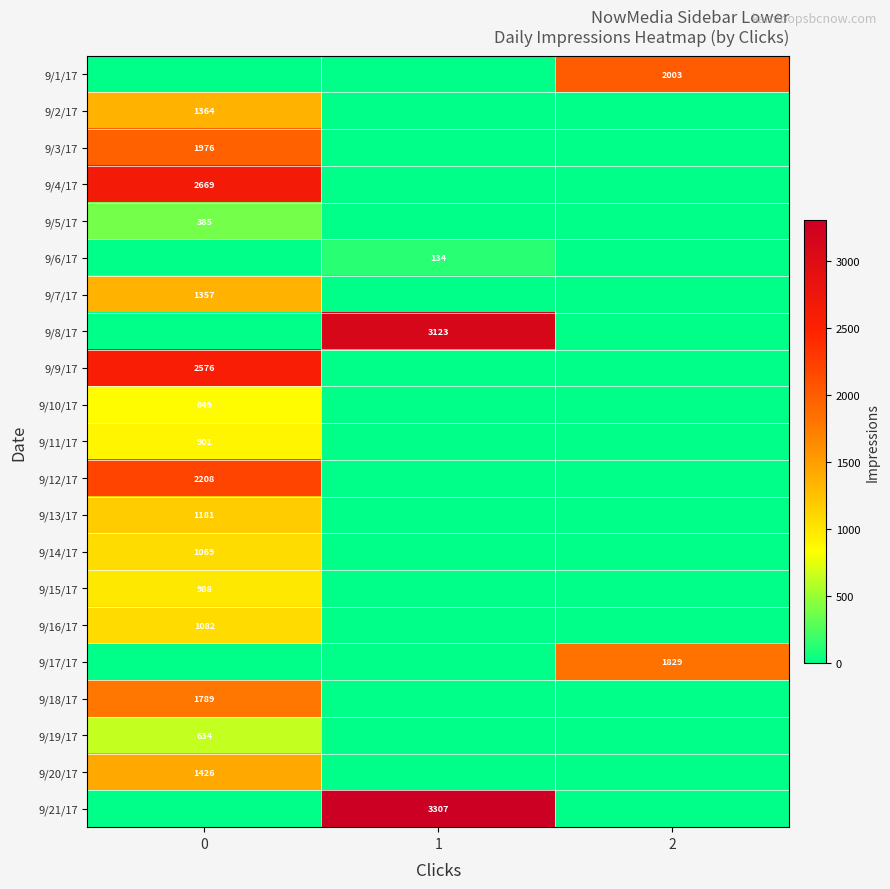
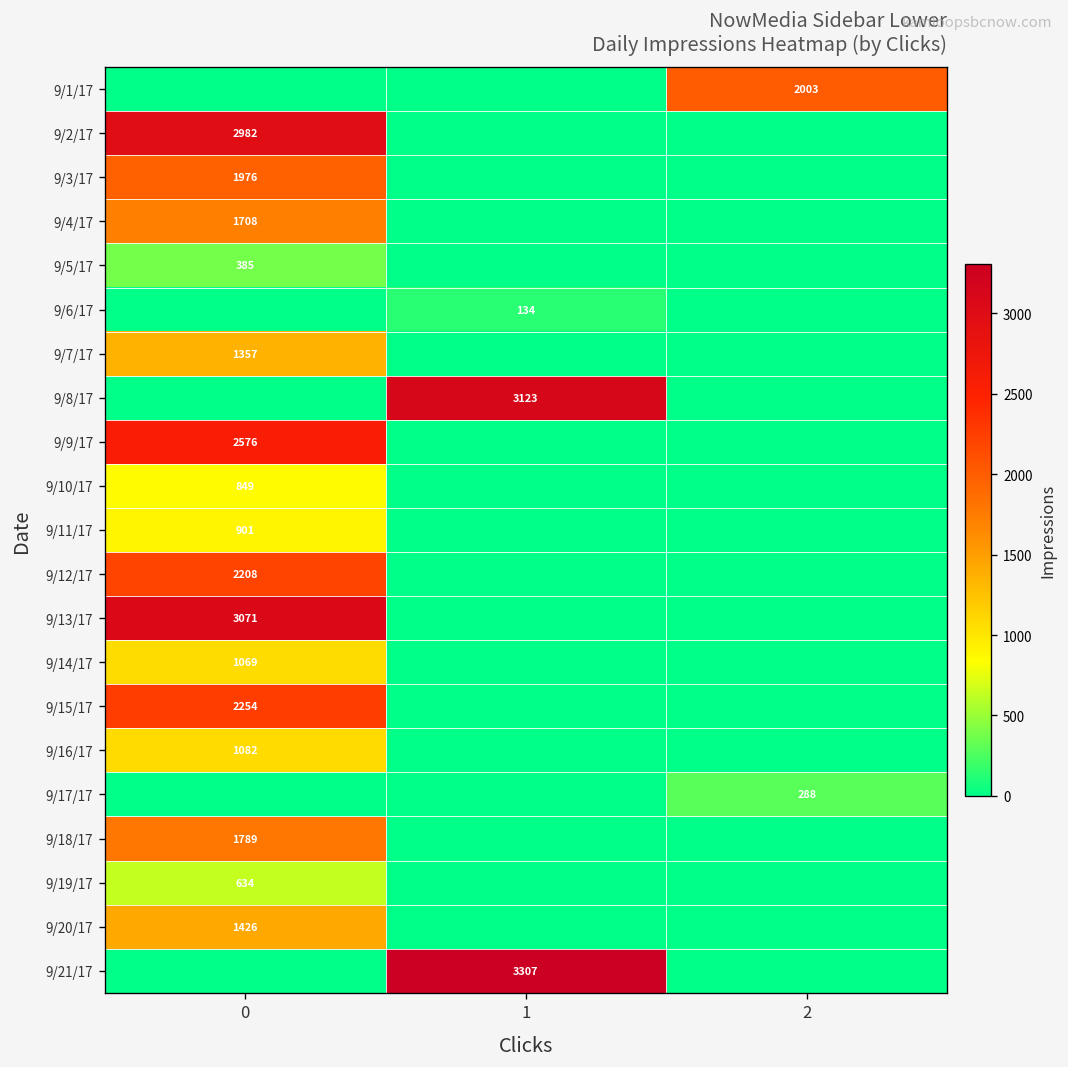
  {
    "9/1/17": {
      "2": 2003
    },
    "9/2/17": {
-     "0": 1364
+     "0": 2982
    },
    "9/3/17": {
      "0": 1976
    },
    "9/4/17": {
-     "0": 2669
+     "0": 1708
    },
    "9/5/17": {
      "0": 385
    },
    "9/6/17": {
      "1": 134
    },
    "9/7/17": {
      "0": 1357
    },
    "9/8/17": {
      "1": 3123
    },
    "9/9/17": {
      "0": 2576
    },
    "9/10/17": {
      "0": 849
    },
    "9/11/17": {
      "0": 901
    },
    "9/12/17": {
      "0": 2208
    },
    "9/13/17": {
-     "0": 1181
+     "0": 3071
    },
    "9/14/17": {
      "0": 1069
    },
    "9/15/17": {
-     "0": 988
+     "0": 2254
    },
    "9/16/17": {
      "0": 1082
    },
    "9/17/17": {
-     "2": 1829
+     "2": 288
    },
    "9/18/17": {
      "0": 1789
    },
    "9/19/17": {
      "0": 634
    },
    "9/20/17": {
      "0": 1426
    },
    "9/21/17": {
      "1": 3307
    }
  }
